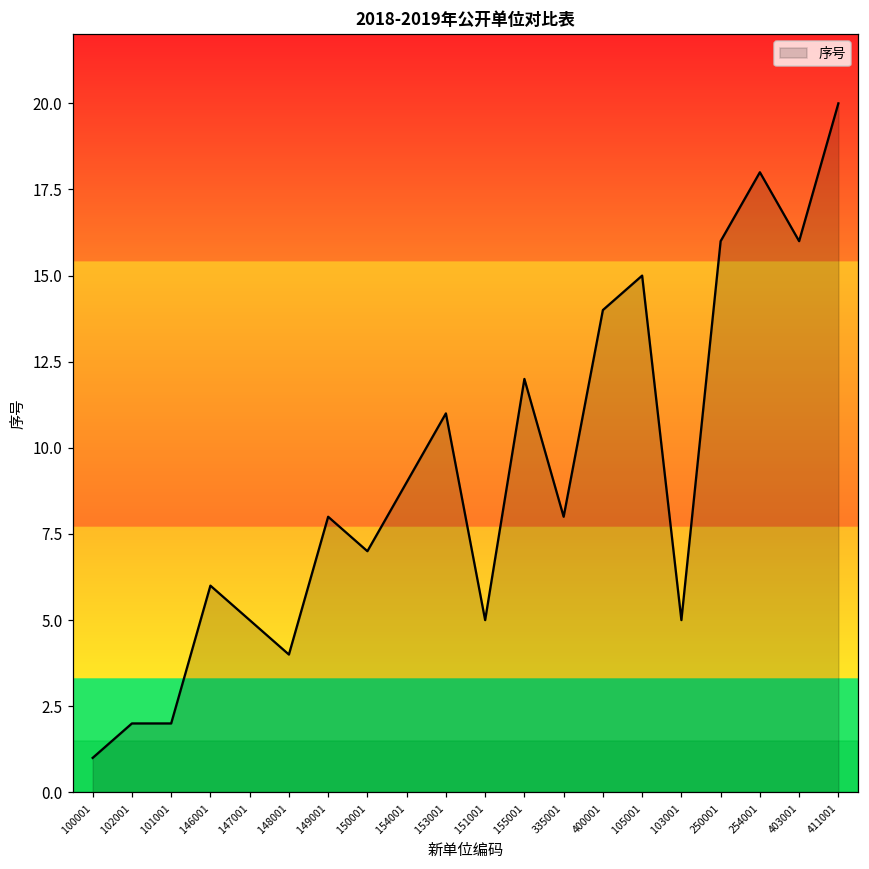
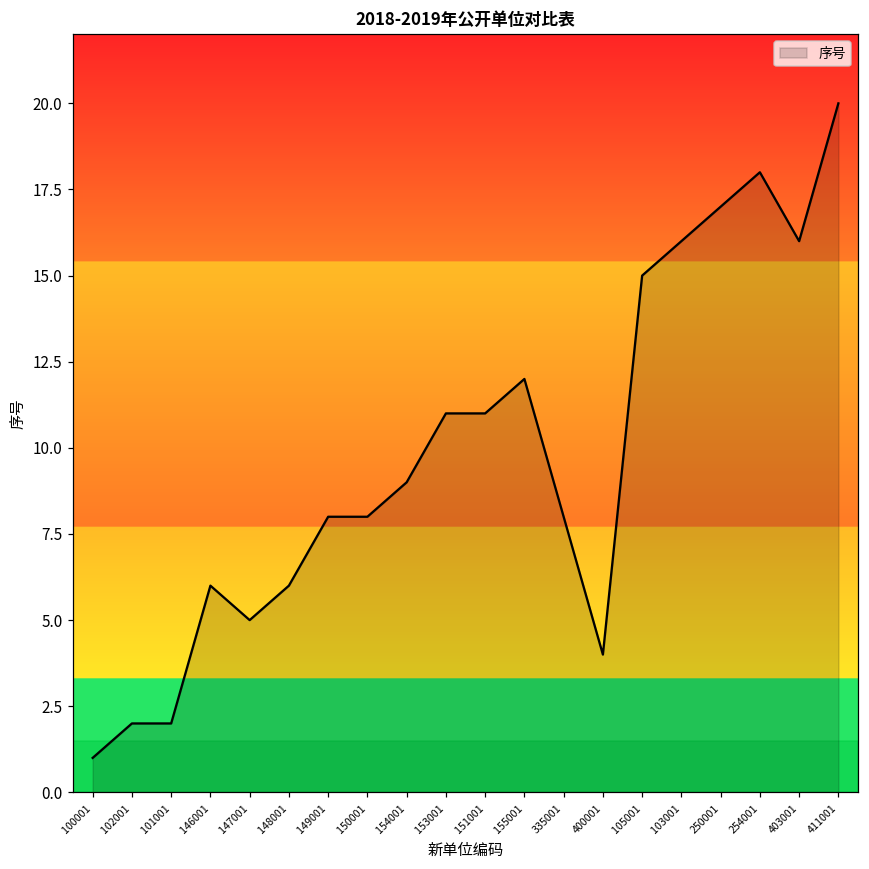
  {
    "102001": 2,
    "101001": 2,
    "146001": 6,
    "147001": 5,
-   "148001": 4,
+   "148001": 6,
    "149001": 8,
-   "150001": 7,
+   "150001": 8,
    "154001": 9,
    "153001": 11,
-   "151001": 5,
+   "151001": 11,
    "155001": 12,
    "335001": 8,
-   "400001": 14,
+   "400001": 4,
    "105001": 15,
-   "103001": 5,
-   "250001": 16,
+   "103001": 16,
+   "250001": 17,
    "254001": 18,
    "403001": 16,
    "411001": 20
  }
